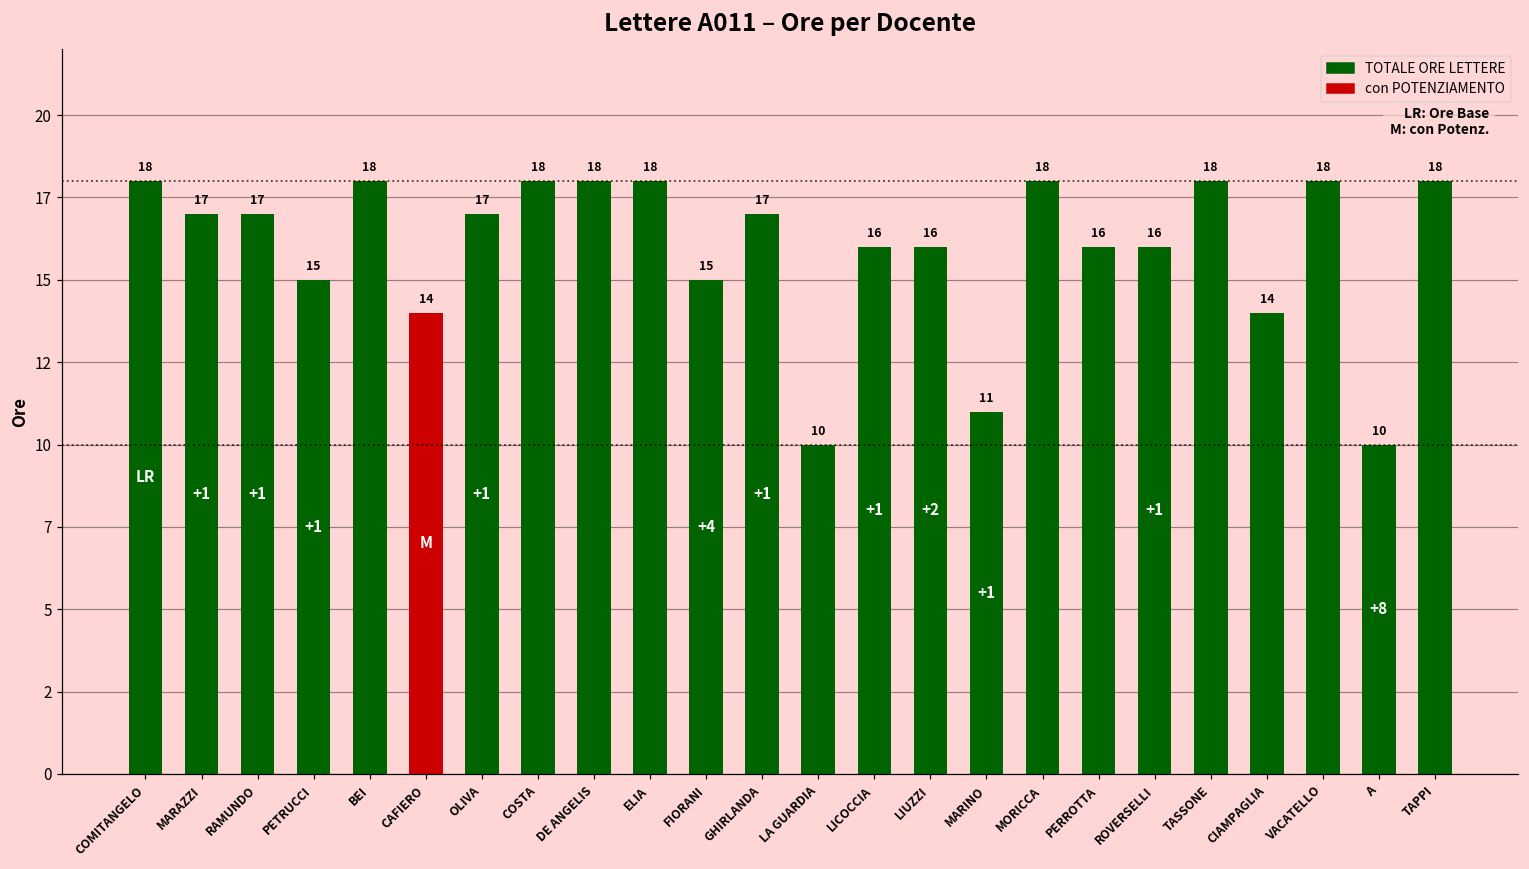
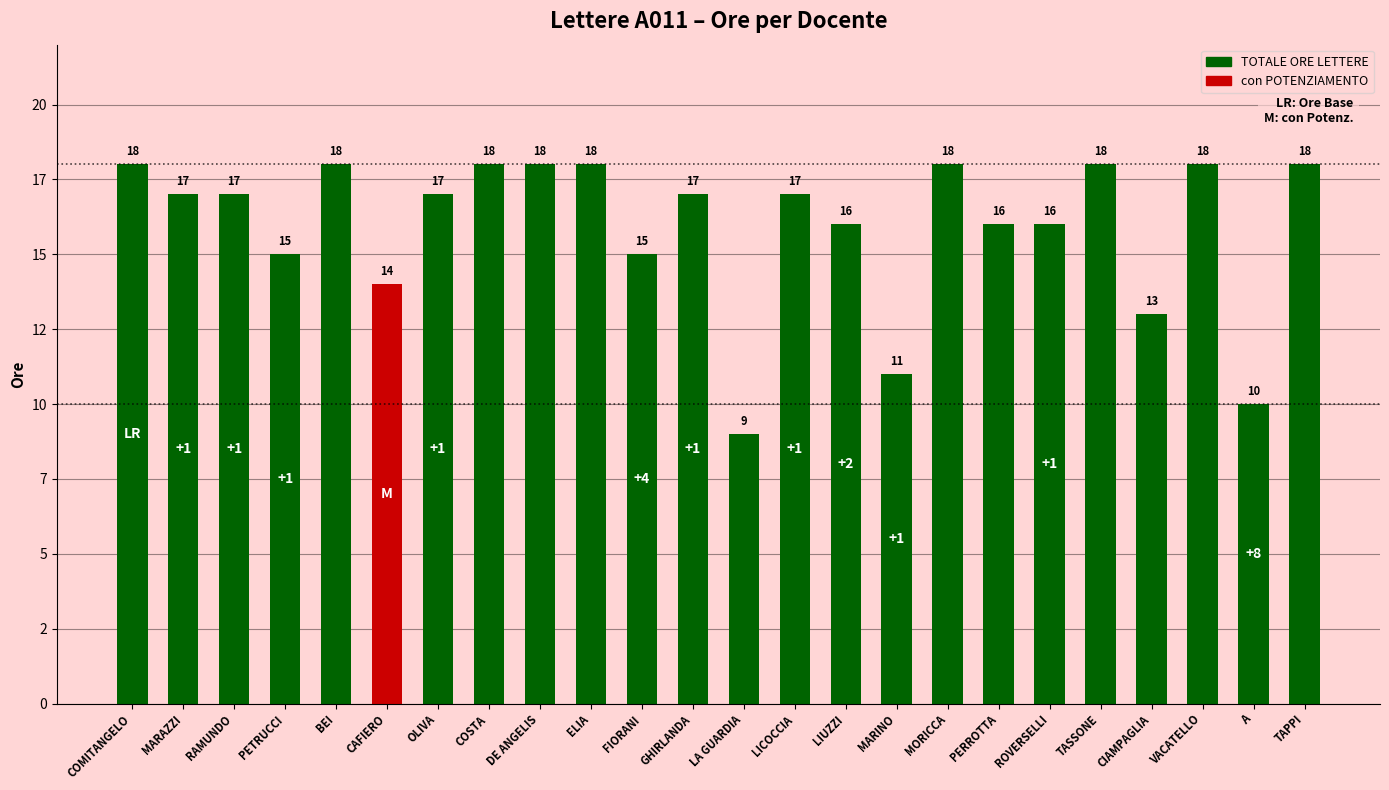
  {
    "COMITANGELO": 18,
    "MARAZZI": 17,
    "RAMUNDO": 17,
    "PETRUCCI": 15,
    "BEI": 18,
    "CAFIERO": 14,
    "OLIVA": 17,
    "COSTA": 18,
    "DE ANGELIS": 18,
    "ELIA": 18,
    "FIORANI": 15,
    "GHIRLANDA": 17,
-   "LA GUARDIA": 10,
-   "LICOCCIA": 16,
+   "LA GUARDIA": 9,
+   "LICOCCIA": 17,
    "LIUZZI": 16,
    "MARINO": 11,
    "MORICCA": 18,
    "PERROTTA": 16,
    "ROVERSELLI": 16,
    "TASSONE": 18,
-   "CIAMPAGLIA": 14,
+   "CIAMPAGLIA": 13,
    "VACATELLO": 18,
    "A": 10,
    "TAPPI": 18
  }
